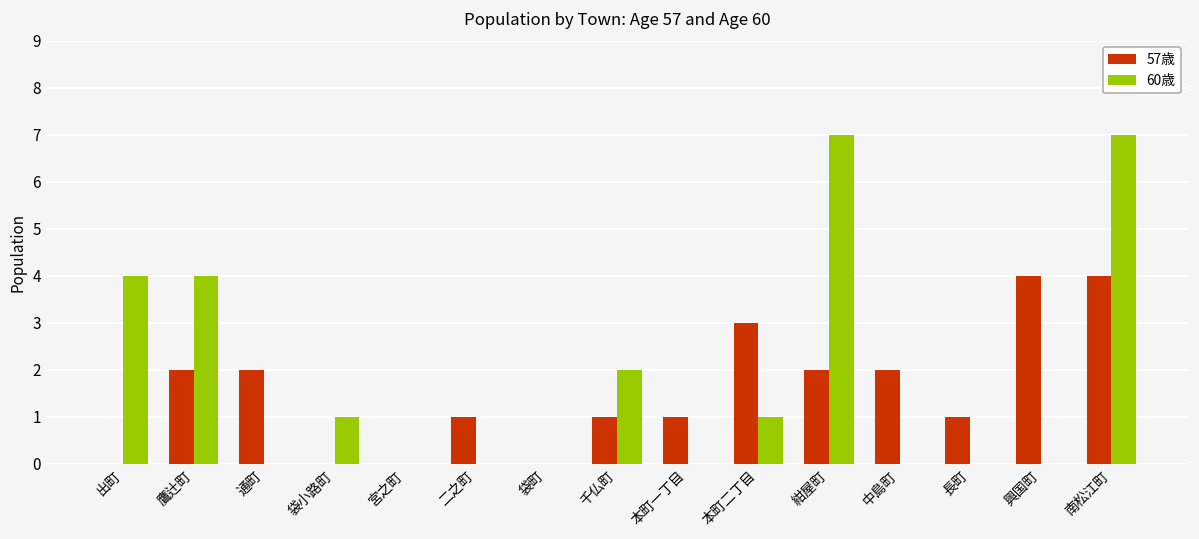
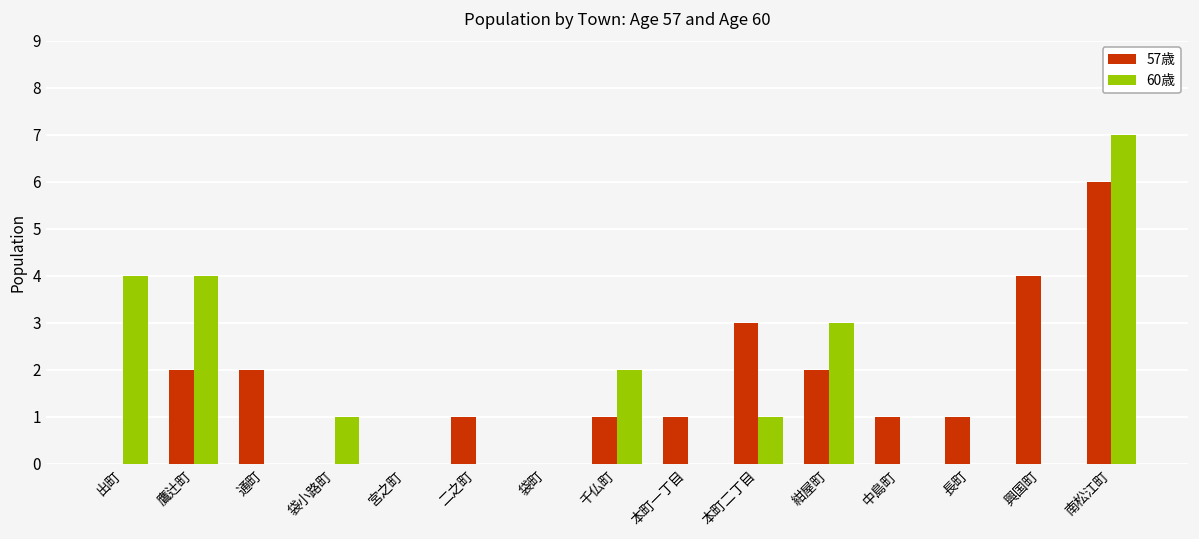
  {
    "57歳": {
      "出町": 0,
      "鷹辻町": 2,
      "通町": 2,
      "袋小路町": 0,
      "宮之町": 0,
      "二之町": 1,
      "袋町": 0,
      "千仏町": 1,
      "本町一丁目": 1,
      "本町二丁目": 3,
      "紺屋町": 2,
-     "中島町": 2,
+     "中島町": 1,
      "長町": 1,
      "興国町": 4,
-     "南松江町": 4
+     "南松江町": 6
    },
    "60歳": {
      "出町": 4,
      "鷹辻町": 4,
      "通町": 0,
      "袋小路町": 1,
      "宮之町": 0,
      "二之町": 0,
      "袋町": 0,
      "千仏町": 2,
      "本町一丁目": 0,
      "本町二丁目": 1,
-     "紺屋町": 7,
+     "紺屋町": 3,
      "中島町": 0,
      "長町": 0,
      "興国町": 0,
      "南松江町": 7
    }
  }
